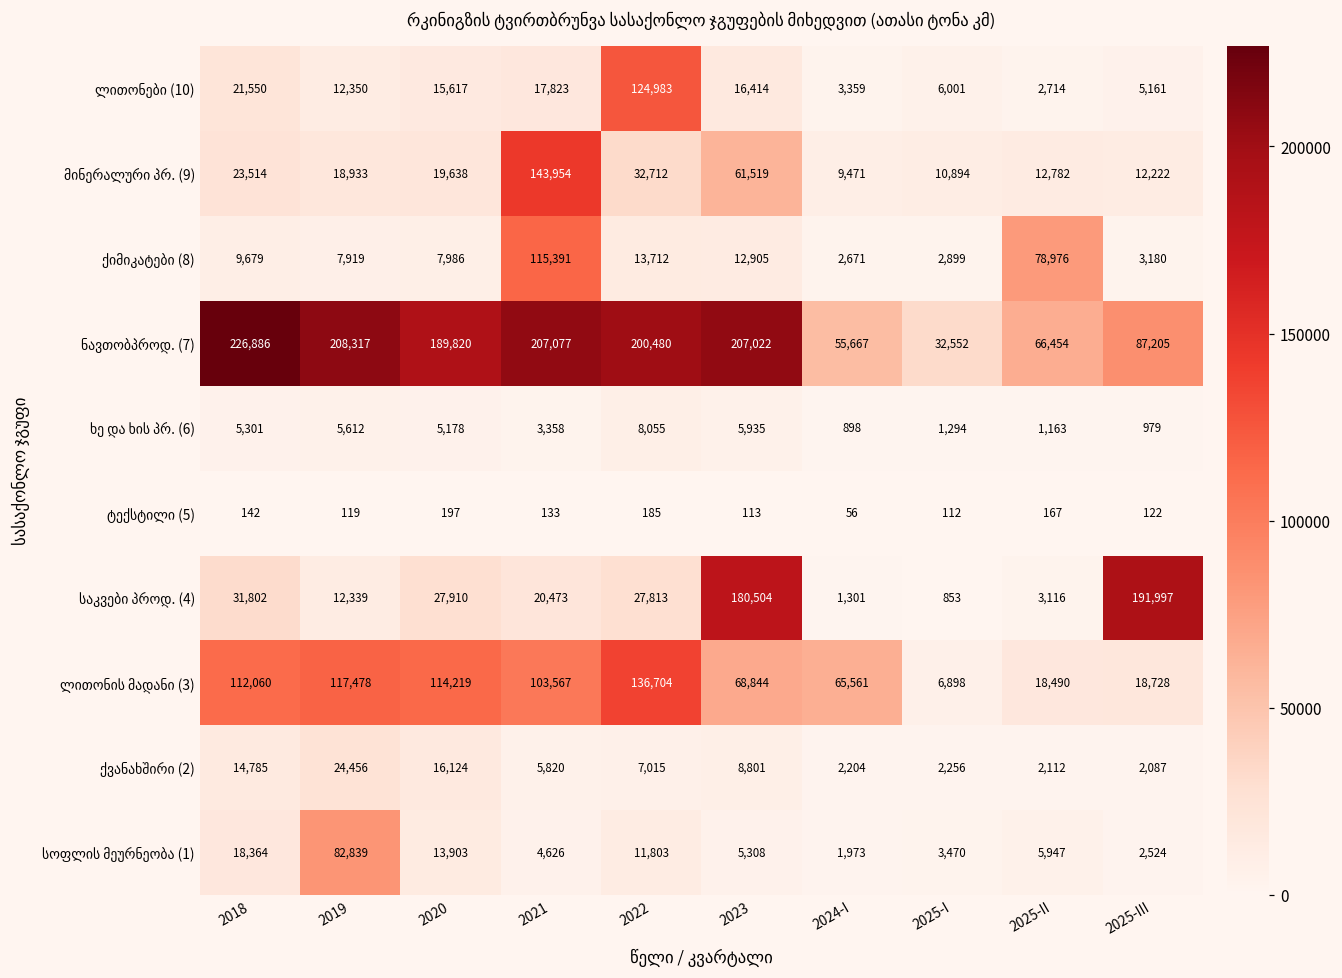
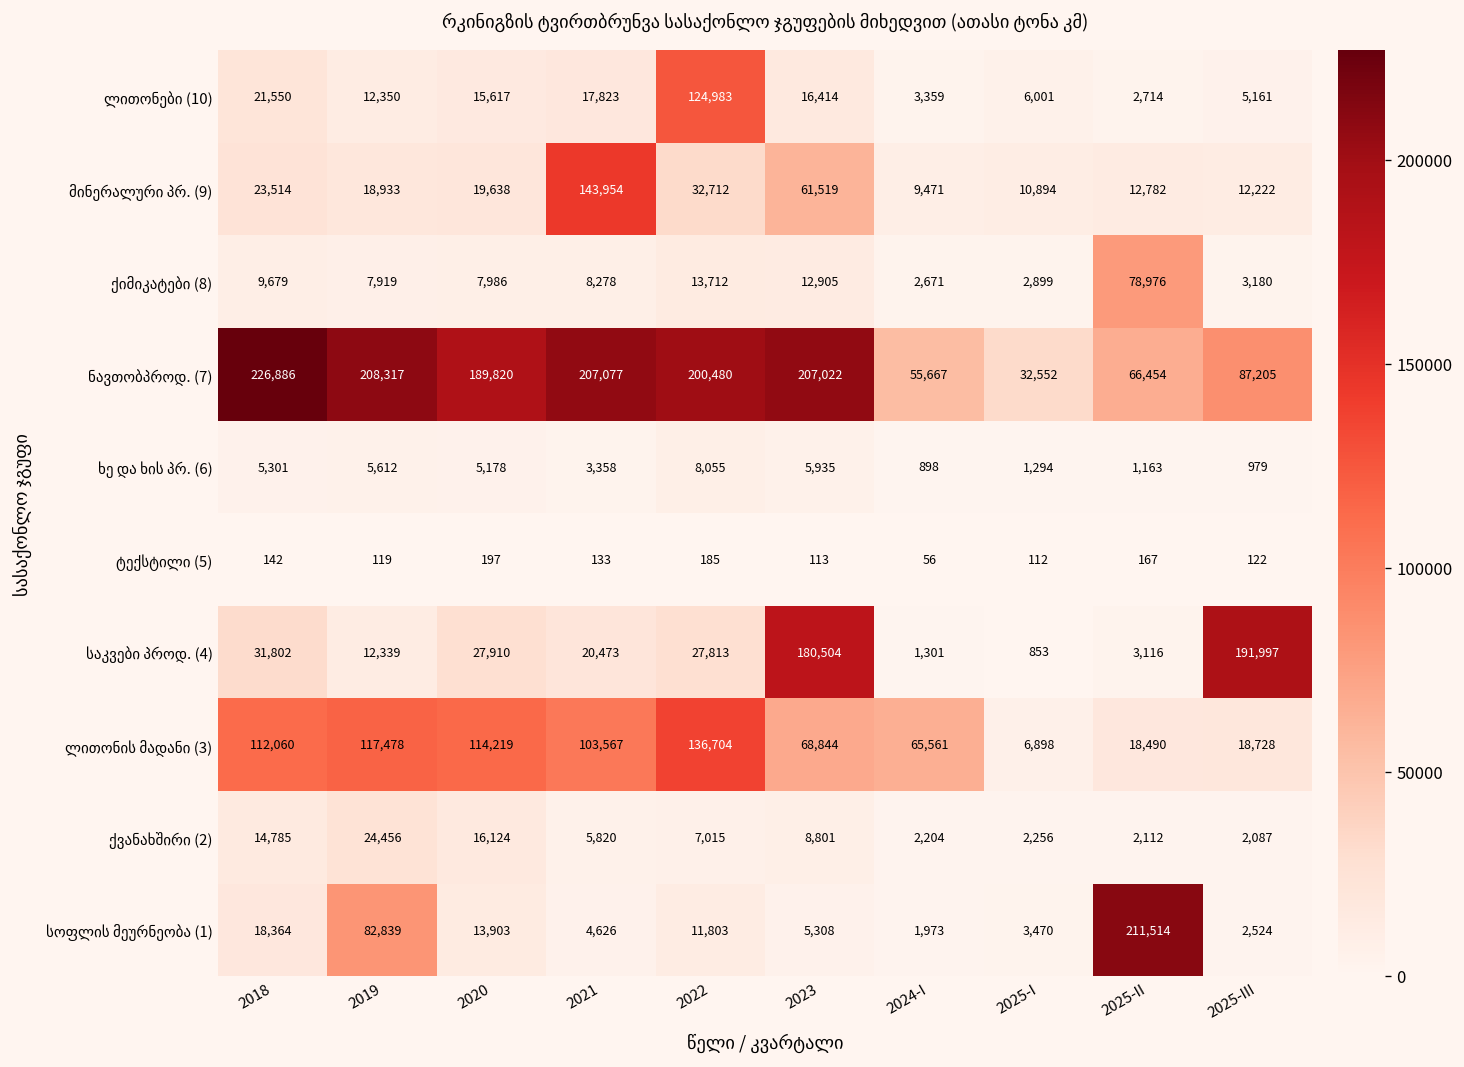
  {
    "ლითონები (10)": {
      "2018": "21,550",
      "2019": "12,350",
      "2020": "15,617",
      "2021": "17,823",
      "2022": "124,983",
      "2023": "16,414",
      "2024-I": "3,359",
      "2025-I": "6,001",
      "2025-II": "2,714",
      "2025-III": "5,161"
    },
    "მინერალური პრ. (9)": {
      "2018": "23,514",
      "2019": "18,933",
      "2020": "19,638",
      "2021": "143,954",
      "2022": "32,712",
      "2023": "61,519",
      "2024-I": "9,471",
      "2025-I": "10,894",
      "2025-II": "12,782",
      "2025-III": "12,222"
    },
    "ქიმიკატები (8)": {
      "2018": "9,679",
      "2019": "7,919",
      "2020": "7,986",
-     "2021": "115,391",
+     "2021": "8,278",
      "2022": "13,712",
      "2023": "12,905",
      "2024-I": "2,671",
      "2025-I": "2,899",
      "2025-II": "78,976",
      "2025-III": "3,180"
    },
    "ნავთობპროდ. (7)": {
      "2018": "226,886",
      "2019": "208,317",
      "2020": "189,820",
      "2021": "207,077",
      "2022": "200,480",
      "2023": "207,022",
      "2024-I": "55,667",
      "2025-I": "32,552",
      "2025-II": "66,454",
      "2025-III": "87,205"
    },
    "ხე და ხის პრ. (6)": {
      "2018": "5,301",
      "2019": "5,612",
      "2020": "5,178",
      "2021": "3,358",
      "2022": "8,055",
      "2023": "5,935",
      "2024-I": "898",
      "2025-I": "1,294",
      "2025-II": "1,163",
      "2025-III": "979"
    },
    "ტექსტილი (5)": {
      "2018": "142",
      "2019": "119",
      "2020": "197",
      "2021": "133",
      "2022": "185",
      "2023": "113",
      "2024-I": "56",
      "2025-I": "112",
      "2025-II": "167",
      "2025-III": "122"
    },
    "საკვები პროდ. (4)": {
      "2018": "31,802",
      "2019": "12,339",
      "2020": "27,910",
      "2021": "20,473",
      "2022": "27,813",
      "2023": "180,504",
      "2024-I": "1,301",
      "2025-I": "853",
      "2025-II": "3,116",
      "2025-III": "191,997"
    },
    "ლითონის მადანი (3)": {
      "2018": "112,060",
      "2019": "117,478",
      "2020": "114,219",
      "2021": "103,567",
      "2022": "136,704",
      "2023": "68,844",
      "2024-I": "65,561",
      "2025-I": "6,898",
      "2025-II": "18,490",
      "2025-III": "18,728"
    },
    "ქვანახშირი (2)": {
      "2018": "14,785",
      "2019": "24,456",
      "2020": "16,124",
      "2021": "5,820",
      "2022": "7,015",
      "2023": "8,801",
      "2024-I": "2,204",
      "2025-I": "2,256",
      "2025-II": "2,112",
      "2025-III": "2,087"
    },
    "სოფლის მეურნეობა (1)": {
      "2018": "18,364",
      "2019": "82,839",
      "2020": "13,903",
      "2021": "4,626",
      "2022": "11,803",
      "2023": "5,308",
      "2024-I": "1,973",
      "2025-I": "3,470",
-     "2025-II": "5,947",
+     "2025-II": "211,514",
      "2025-III": "2,524"
    }
  }
